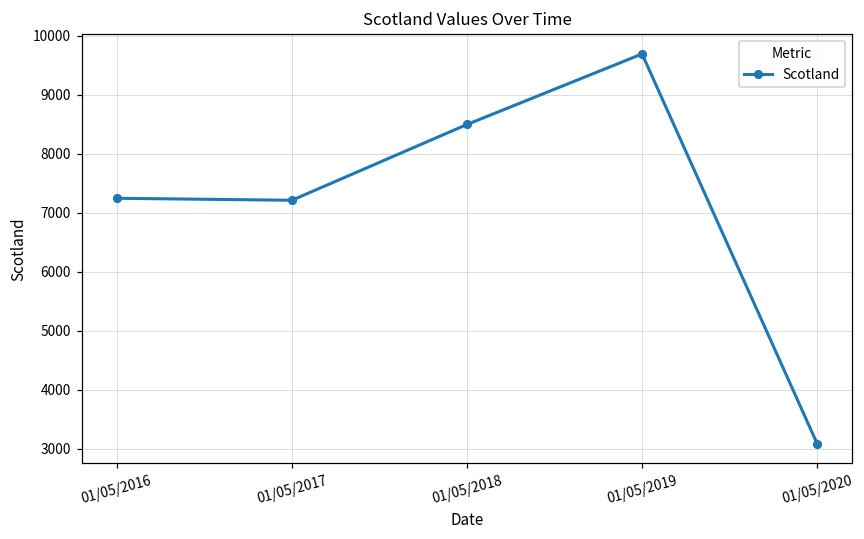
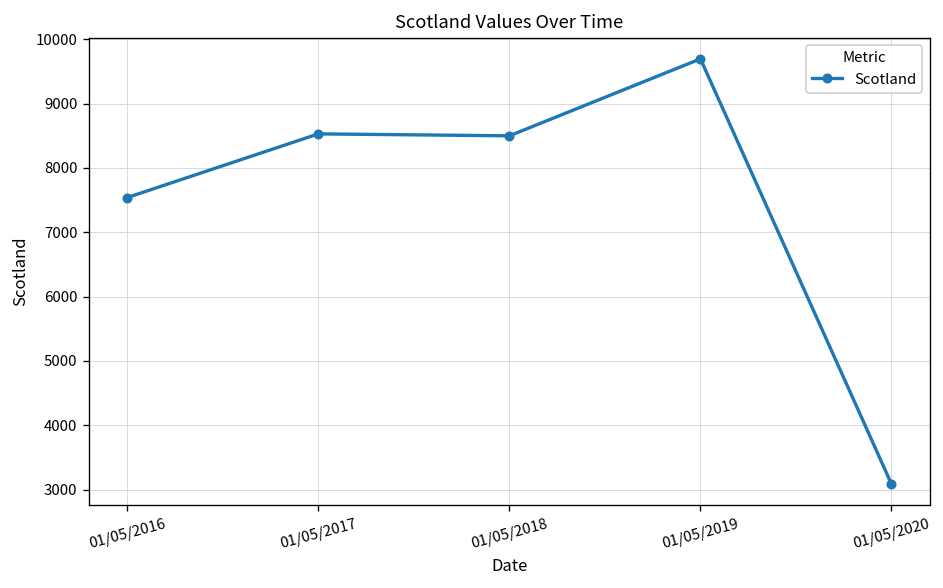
  {
-   "01/05/2016": 7200,
-   "01/05/2017": 7200,
+   "01/05/2016": 7500,
+   "01/05/2017": 8500,
    "01/05/2018": 8500,
    "01/05/2019": 9700,
    "01/05/2020": 3100
  }
